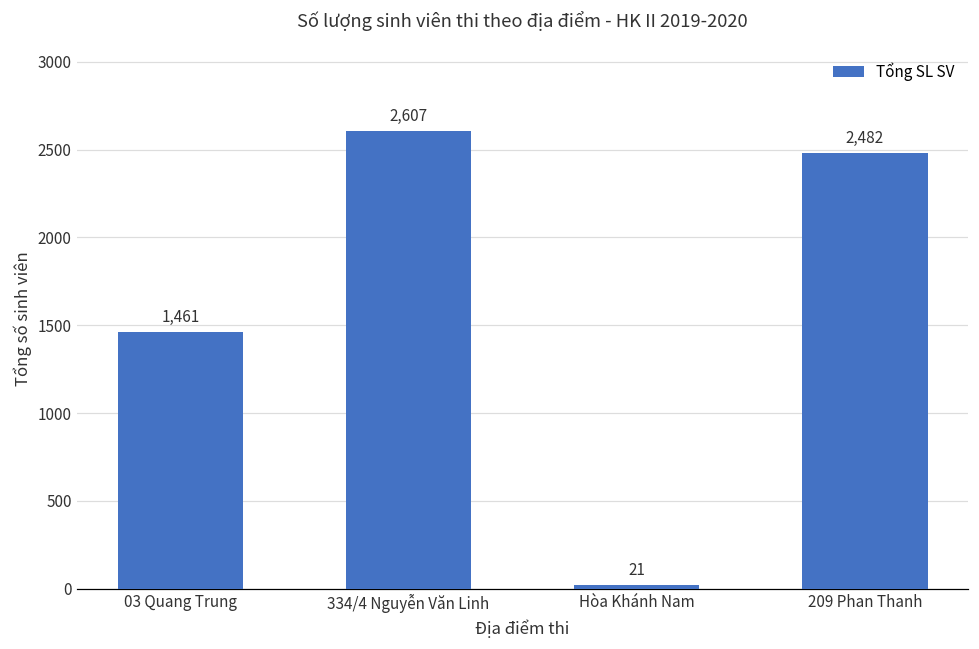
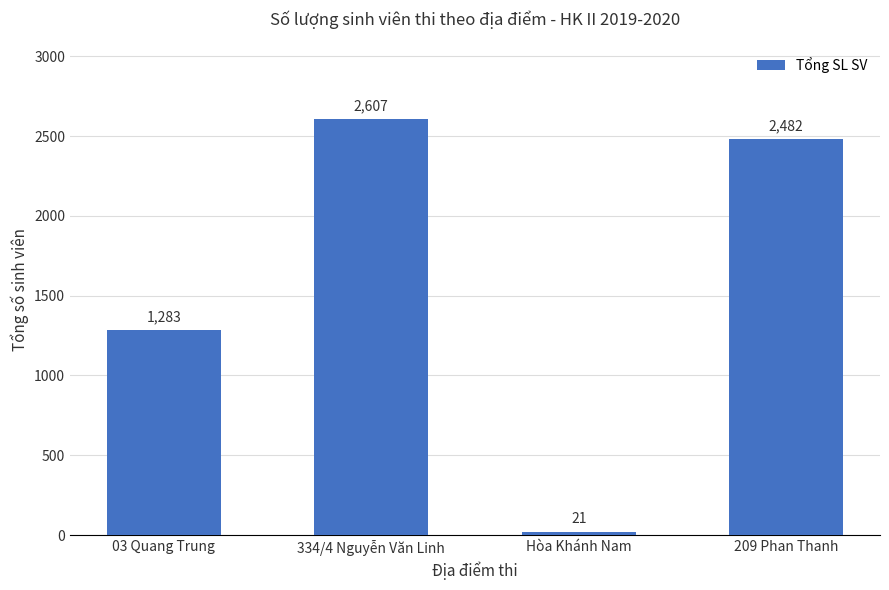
  {
-   "03 Quang Trung": "1,461",
+   "03 Quang Trung": "1,283",
    "334/4 Nguyễn Văn Linh": "2,607",
    "Hòa Khánh Nam": "21",
    "209 Phan Thanh": "2,482"
  }
